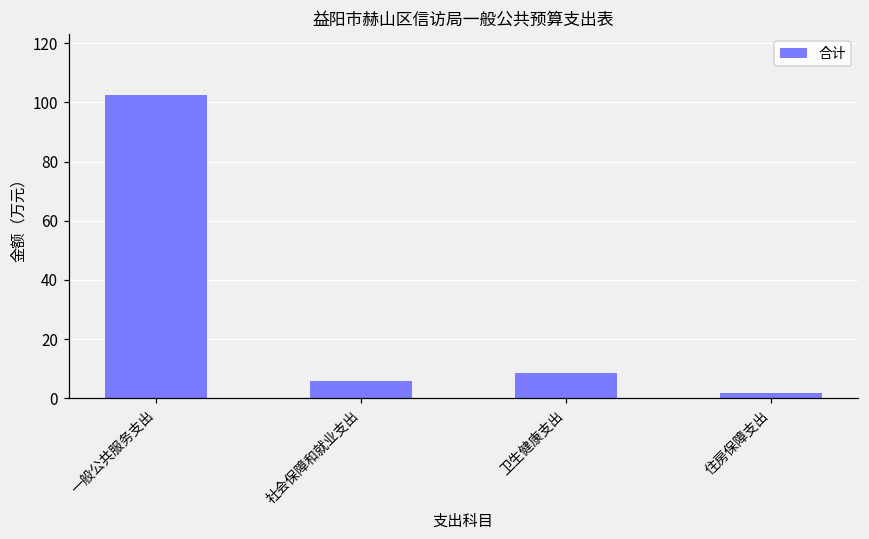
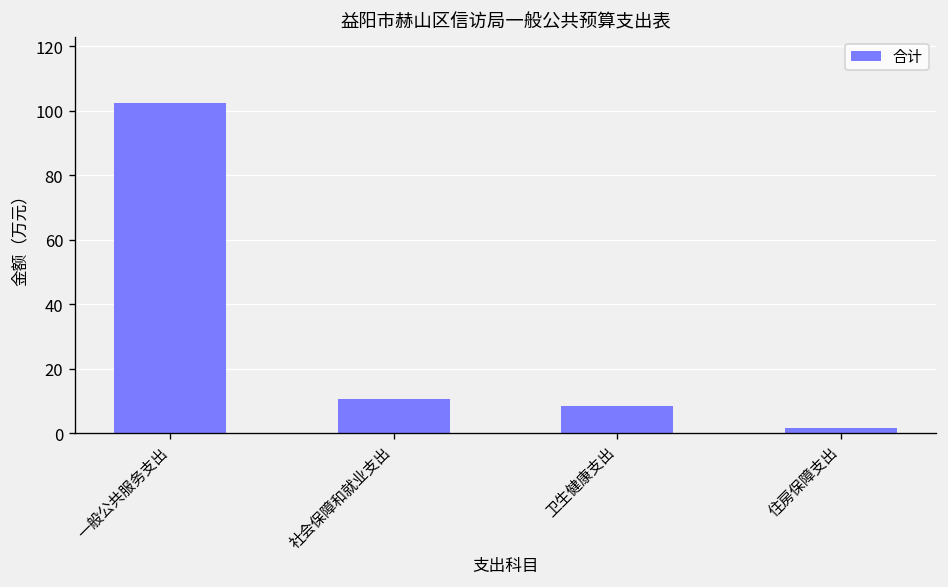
  {
    "一般公共服务支出": 103,
-   "社会保障和就业支出": 6,
+   "社会保障和就业支出": 11,
    "卫生健康支出": 9,
    "住房保障支出": 2
  }
